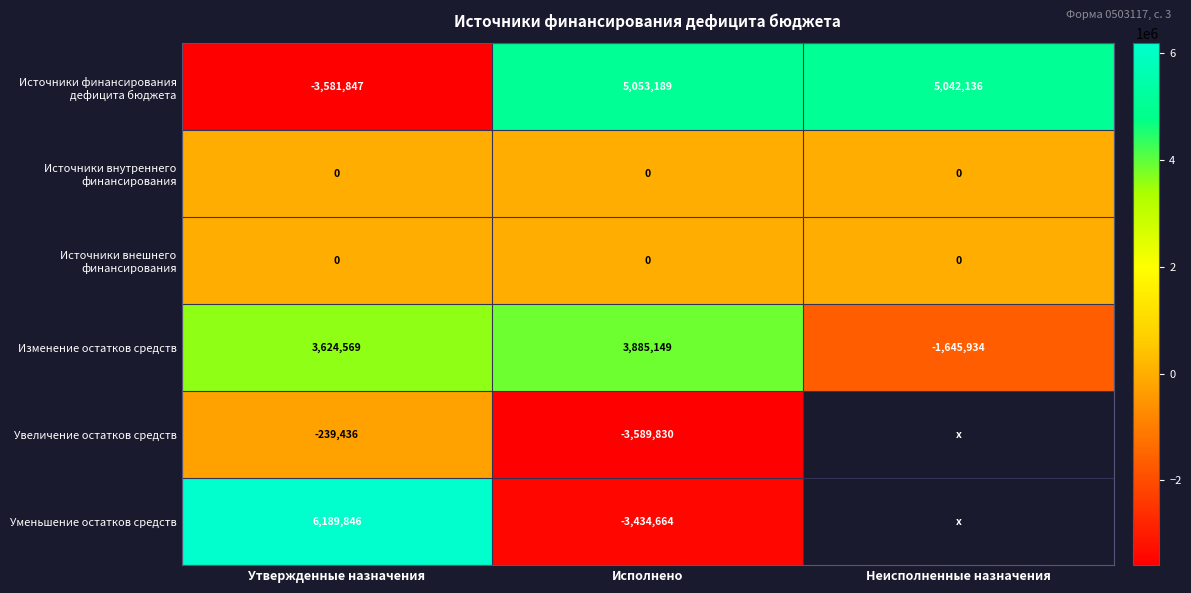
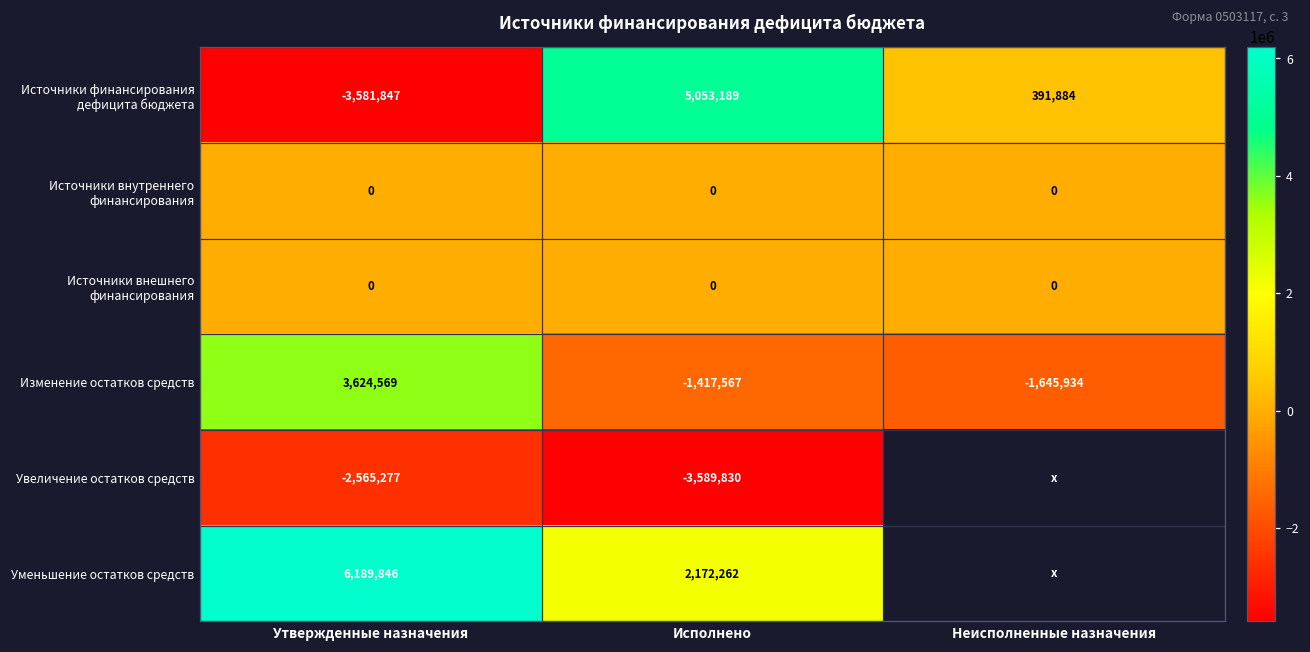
  {
    "Источники финансирования дефицита бюджета": {
      "Утвержденные назначения": "-3,581,847",
      "Исполнено": "5,053,189",
-     "Неисполненные назначения": "5,042,136"
+     "Неисполненные назначения": "391,884"
    },
    "Источники внутреннего финансирования": {
      "Утвержденные назначения": "0",
      "Исполнено": "0",
      "Неисполненные назначения": "0"
    },
    "Источники внешнего финансирования": {
      "Утвержденные назначения": "0",
      "Исполнено": "0",
      "Неисполненные назначения": "0"
    },
    "Изменение остатков средств": {
      "Утвержденные назначения": "3,624,569",
-     "Исполнено": "3,885,149",
+     "Исполнено": "-1,417,567",
      "Неисполненные назначения": "-1,645,934"
    },
    "Увеличение остатков средств": {
-     "Утвержденные назначения": "-239,436",
+     "Утвержденные назначения": "-2,565,277",
      "Исполнено": "-3,589,830"
    },
    "Уменьшение остатков средств": {
      "Утвержденные назначения": "6,189,846",
-     "Исполнено": "-3,434,664"
+     "Исполнено": "2,172,262"
    }
  }
